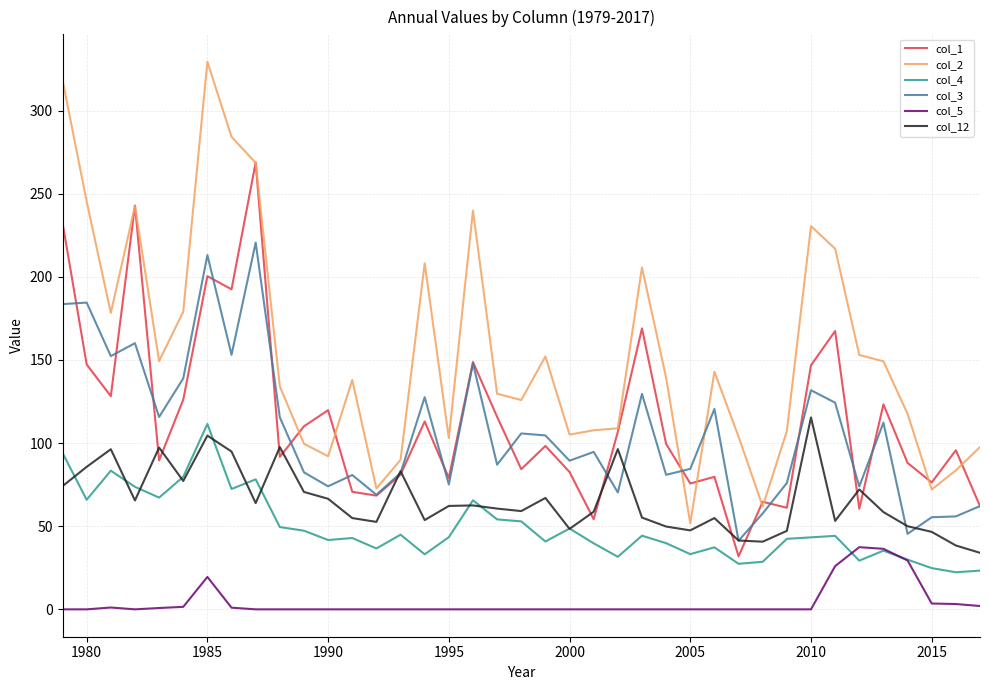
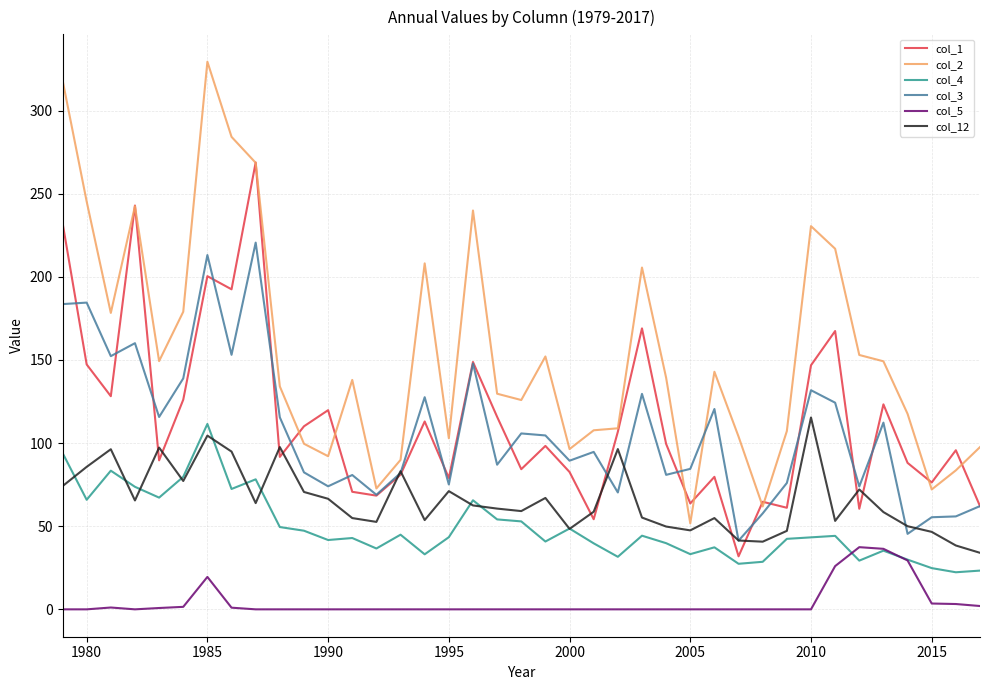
  {
    "col_1": {
      "1980": 147,
      "1985": 200,
      "1990": 120,
      "1995": 79,
      "2000": 83,
-     "2005": 76,
+     "2005": 64,
      "2010": 147,
      "2015": 76
    },
    "col_2": {
      "1980": 245,
      "1985": 329,
      "1990": 92,
      "1995": 103,
-     "2000": 105,
+     "2000": 96,
      "2005": 52,
      "2010": 231,
      "2015": 72
    },
    "col_5": {
      "1980": 0,
      "1985": 20,
      "1990": 0,
      "1995": 0,
      "2000": 0,
      "2005": 0,
      "2010": 0,
      "2015": 4
    },
    "col_12": {
      "1980": 86,
      "1985": 105,
      "1990": 67,
-     "1995": 62,
+     "1995": 71,
      "2005": 48,
      "2010": 115,
      "2015": 47
    }
  }
